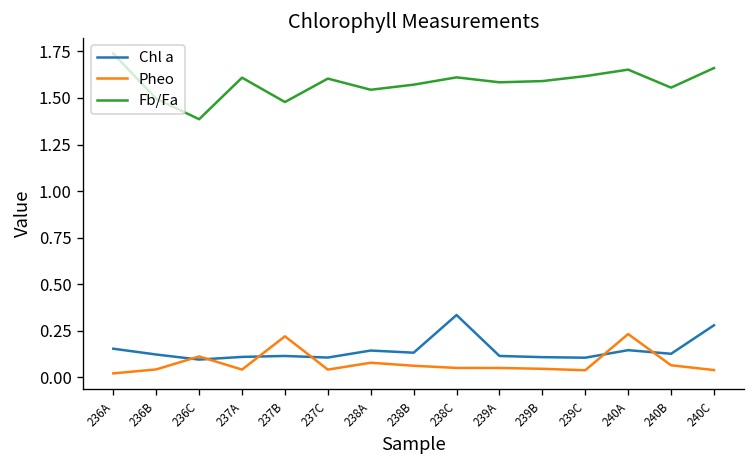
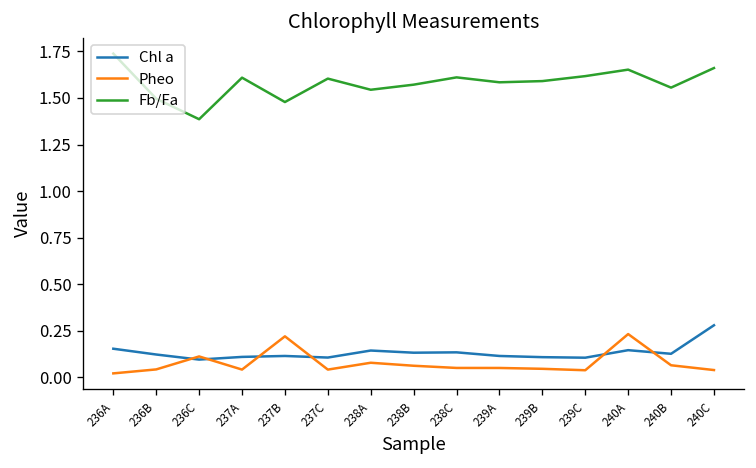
  {
    "Chl a": {
      "236A": 0.15,
      "236B": 0.12,
      "236C": 0.10,
      "237A": 0.11,
      "237B": 0.11,
      "237C": 0.11,
      "238A": 0.14,
      "238B": 0.13,
-     "238C": 0.33,
+     "238C": 0.13,
      "239A": 0.11,
      "239B": 0.11,
      "239C": 0.11,
      "240A": 0.15,
      "240B": 0.13,
      "240C": 0.28
    },
    "Pheo": {
      "236A": 0.02,
      "236B": 0.04,
      "236C": 0.11,
      "237A": 0.04,
      "237B": 0.22,
      "237C": 0.04,
      "238A": 0.08,
      "238B": 0.06,
      "238C": 0.05,
      "239A": 0.05,
      "239B": 0.05,
      "239C": 0.04,
      "240A": 0.23,
      "240B": 0.06,
      "240C": 0.04
    },
    "Fb/Fa": {
      "236C": 1.39,
      "237A": 1.61,
      "237B": 1.48,
      "237C": 1.60,
      "238A": 1.54,
      "238B": 1.57,
      "238C": 1.61,
      "239A": 1.58,
      "239B": 1.59,
      "239C": 1.62,
      "240A": 1.65,
      "240B": 1.56,
      "240C": 1.66
    }
  }
